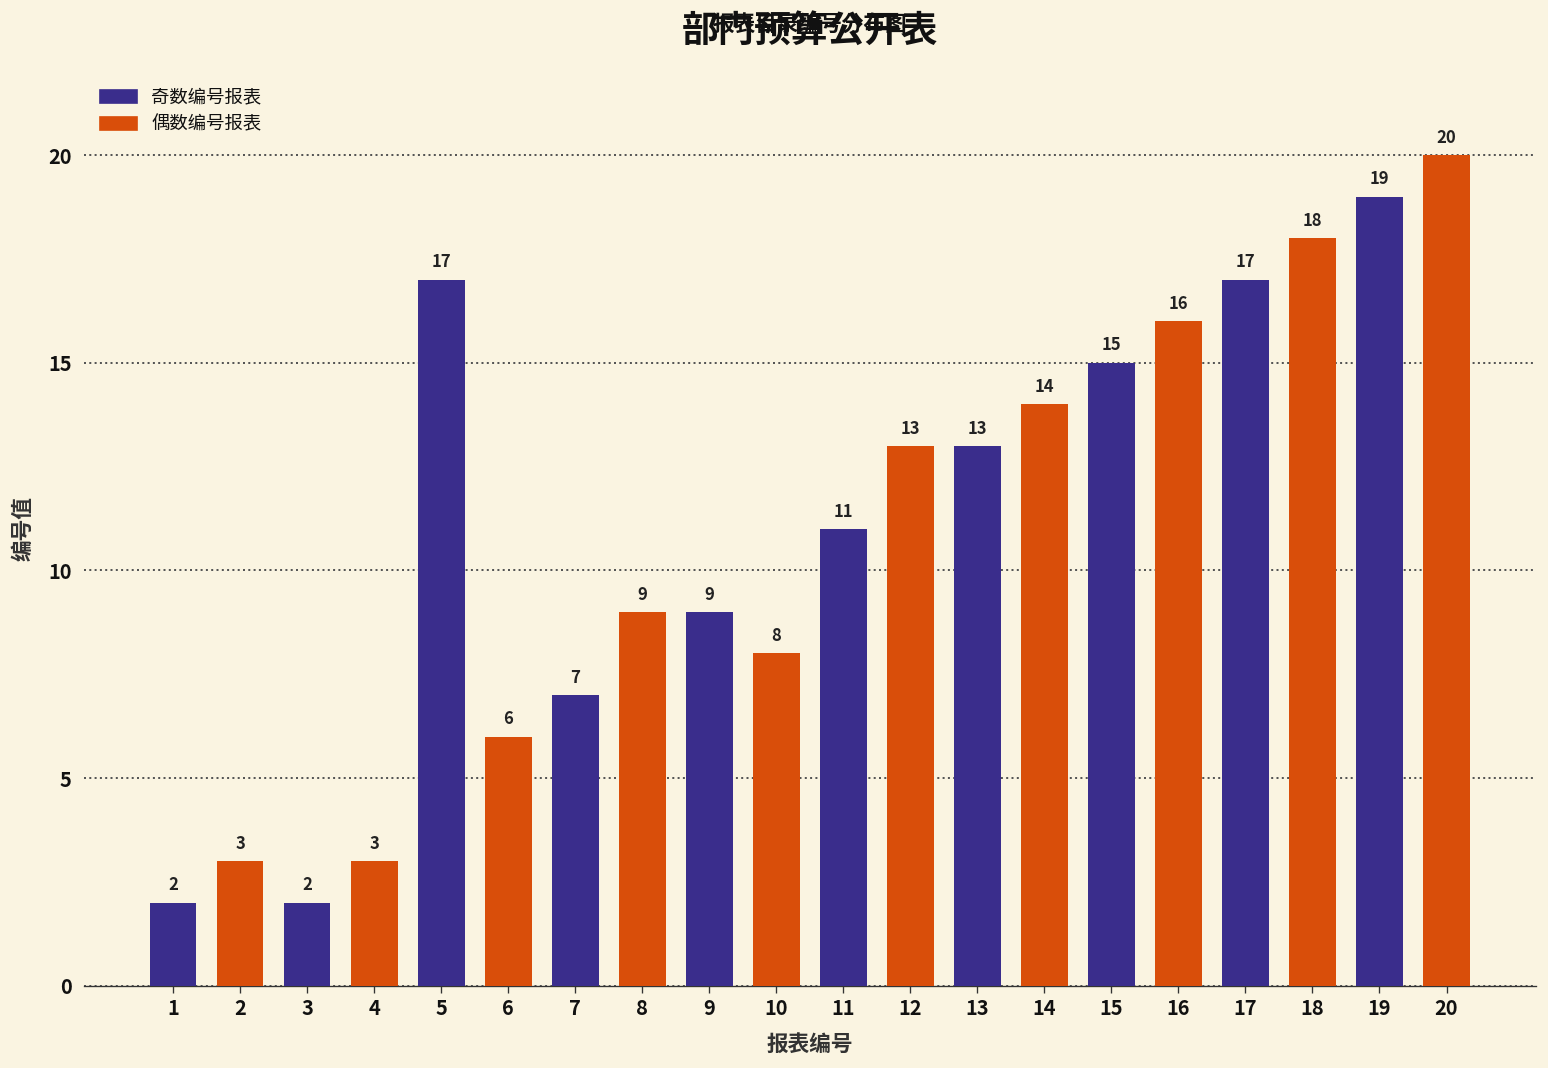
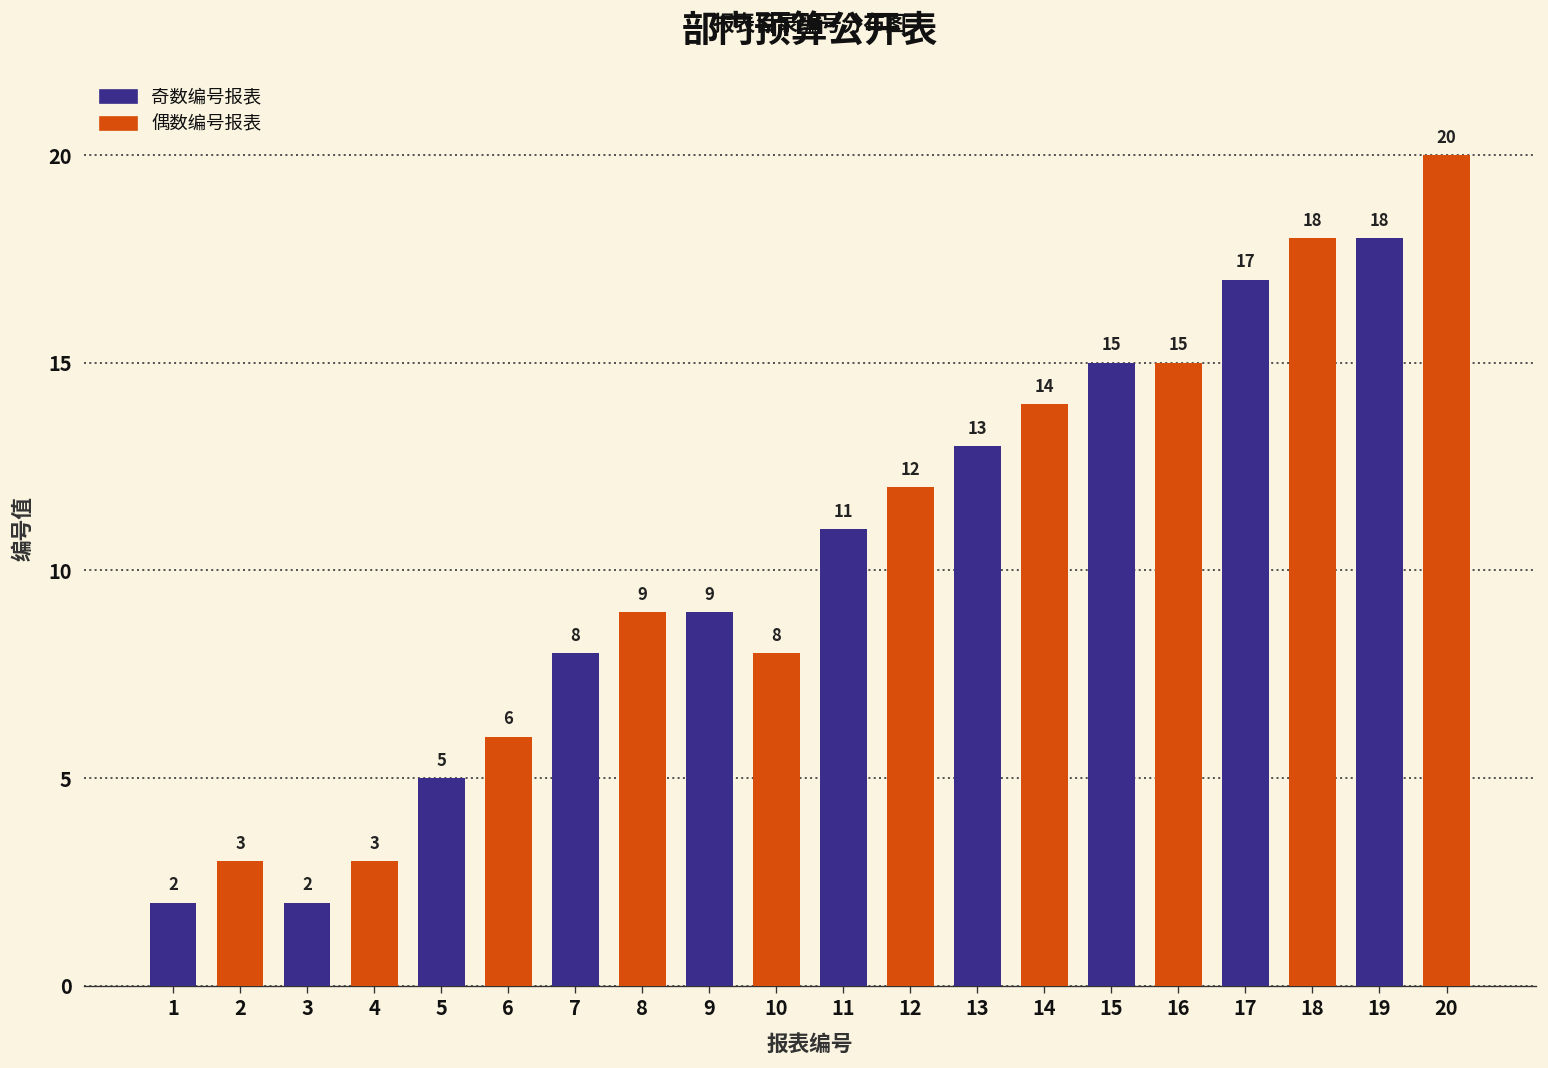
  {
    "1": 2,
    "2": 3,
    "3": 2,
    "4": 3,
-   "5": 17,
+   "5": 5,
    "6": 6,
-   "7": 7,
+   "7": 8,
    "8": 9,
    "9": 9,
    "10": 8,
    "11": 11,
-   "12": 13,
+   "12": 12,
    "13": 13,
    "14": 14,
    "15": 15,
-   "16": 16,
+   "16": 15,
    "17": 17,
    "18": 18,
-   "19": 19,
+   "19": 18,
    "20": 20
  }
